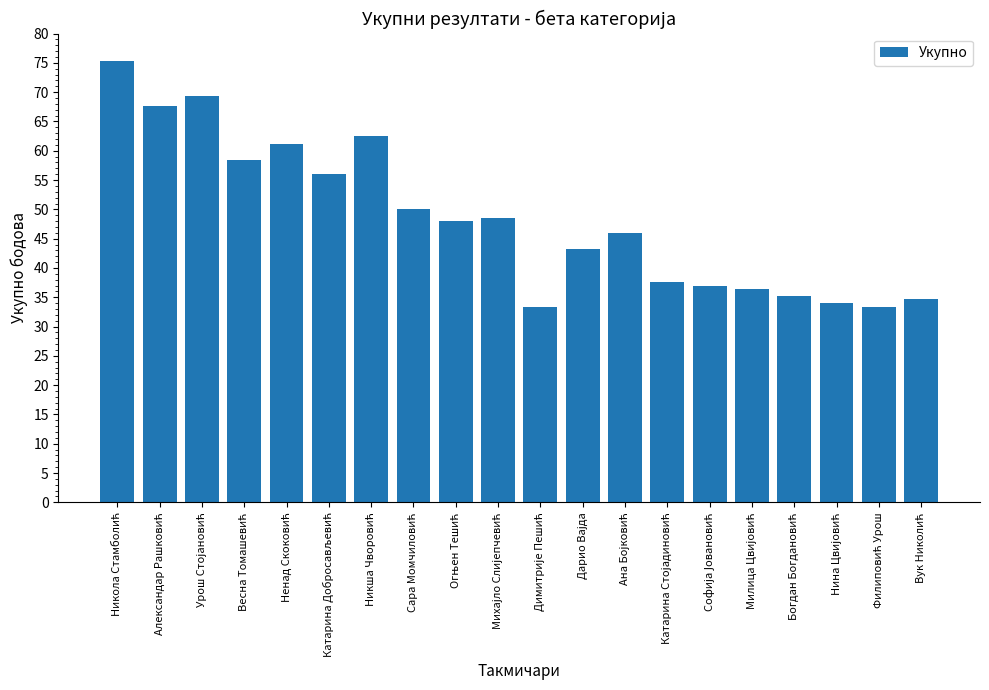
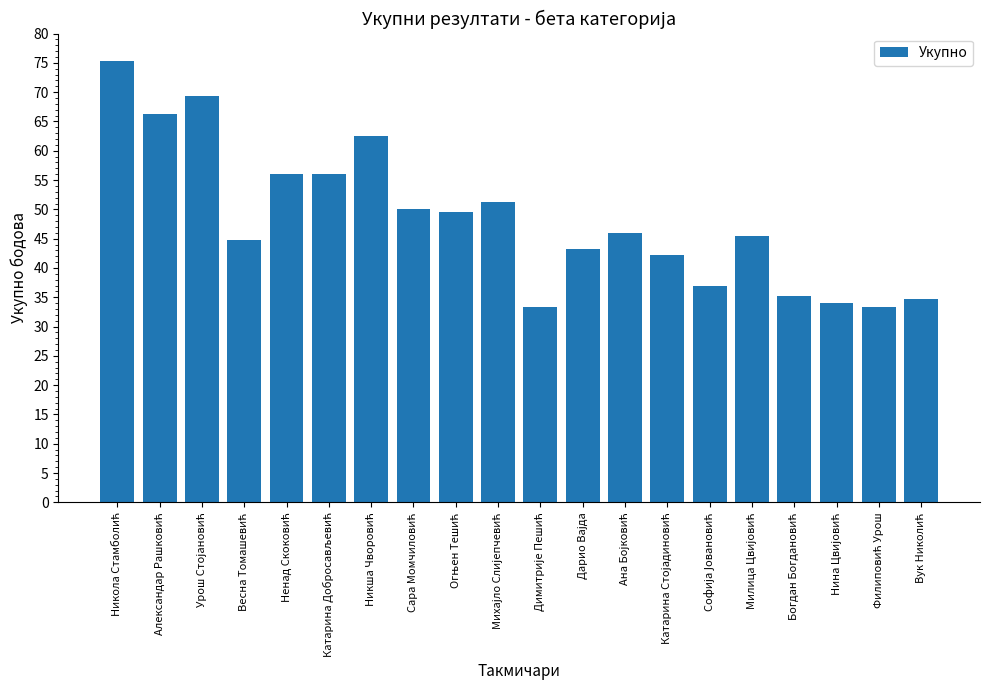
  {
    "Никола Стамболић": 75,
-   "Александар Рашковић": 68,
+   "Александар Рашковић": 66,
    "Урош Стојановић": 69,
-   "Весна Томашевић": 59,
-   "Ненад Скоковић": 61,
+   "Весна Томашевић": 45,
+   "Ненад Скоковић": 56,
    "Катарина Добросављевић": 56,
    "Никша Чворовић": 63,
    "Сара Момчиловић": 50,
-   "Огњен Тешић": 48,
-   "Михајло Слијепчевић": 49,
+   "Огњен Тешић": 50,
+   "Михајло Слијепчевић": 51,
    "Димитрије Пешић": 33,
    "Дарио Вајда": 43,
    "Ана Бојковић": 46,
-   "Катарина Стојадиновић": 38,
+   "Катарина Стојадиновић": 42,
    "Софија Јовановић": 37,
-   "Милица Цвијовић": 36,
+   "Милица Цвијовић": 45,
    "Богдан Богдановић": 35,
    "Нина Цвијовић": 34,
    "Филиповић Урош": 33,
    "Вук Николић": 35
  }
